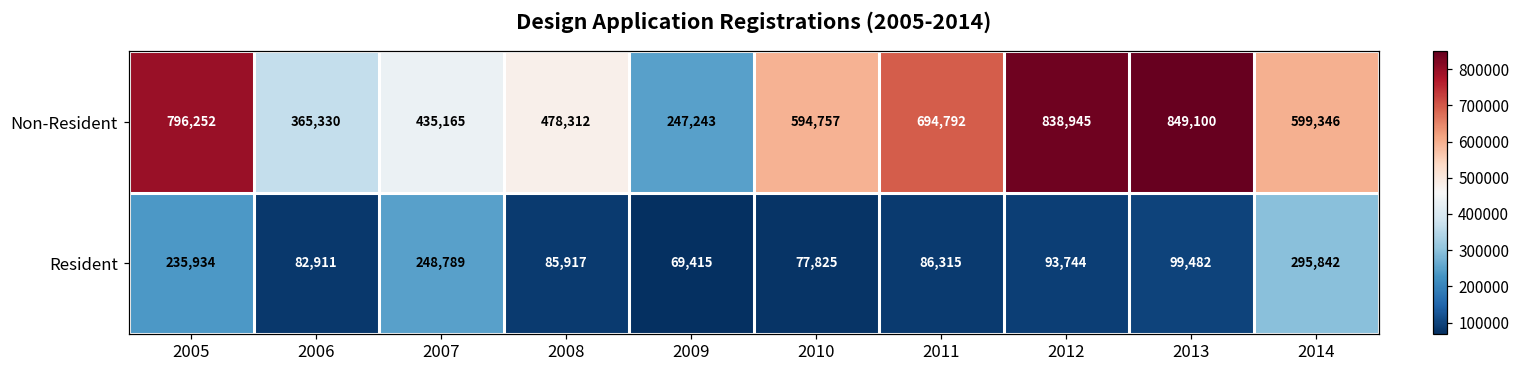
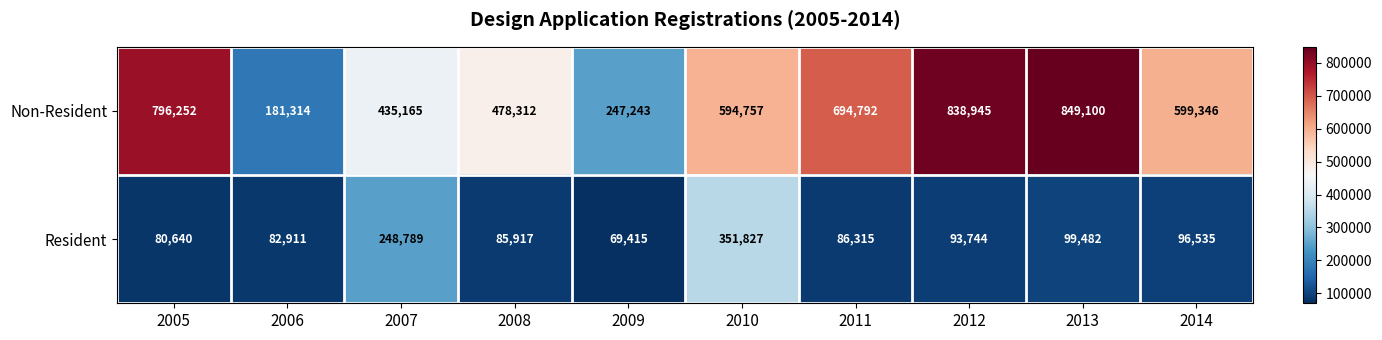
  {
    "Non-Resident": {
      "2005": "796,252",
-     "2006": "365,330",
+     "2006": "181,314",
      "2007": "435,165",
      "2008": "478,312",
      "2009": "247,243",
      "2010": "594,757",
      "2011": "694,792",
      "2012": "838,945",
      "2013": "849,100",
      "2014": "599,346"
    },
    "Resident": {
-     "2005": "235,934",
+     "2005": "80,640",
      "2006": "82,911",
      "2007": "248,789",
      "2008": "85,917",
      "2009": "69,415",
-     "2010": "77,825",
+     "2010": "351,827",
      "2011": "86,315",
      "2012": "93,744",
      "2013": "99,482",
-     "2014": "295,842"
+     "2014": "96,535"
    }
  }
